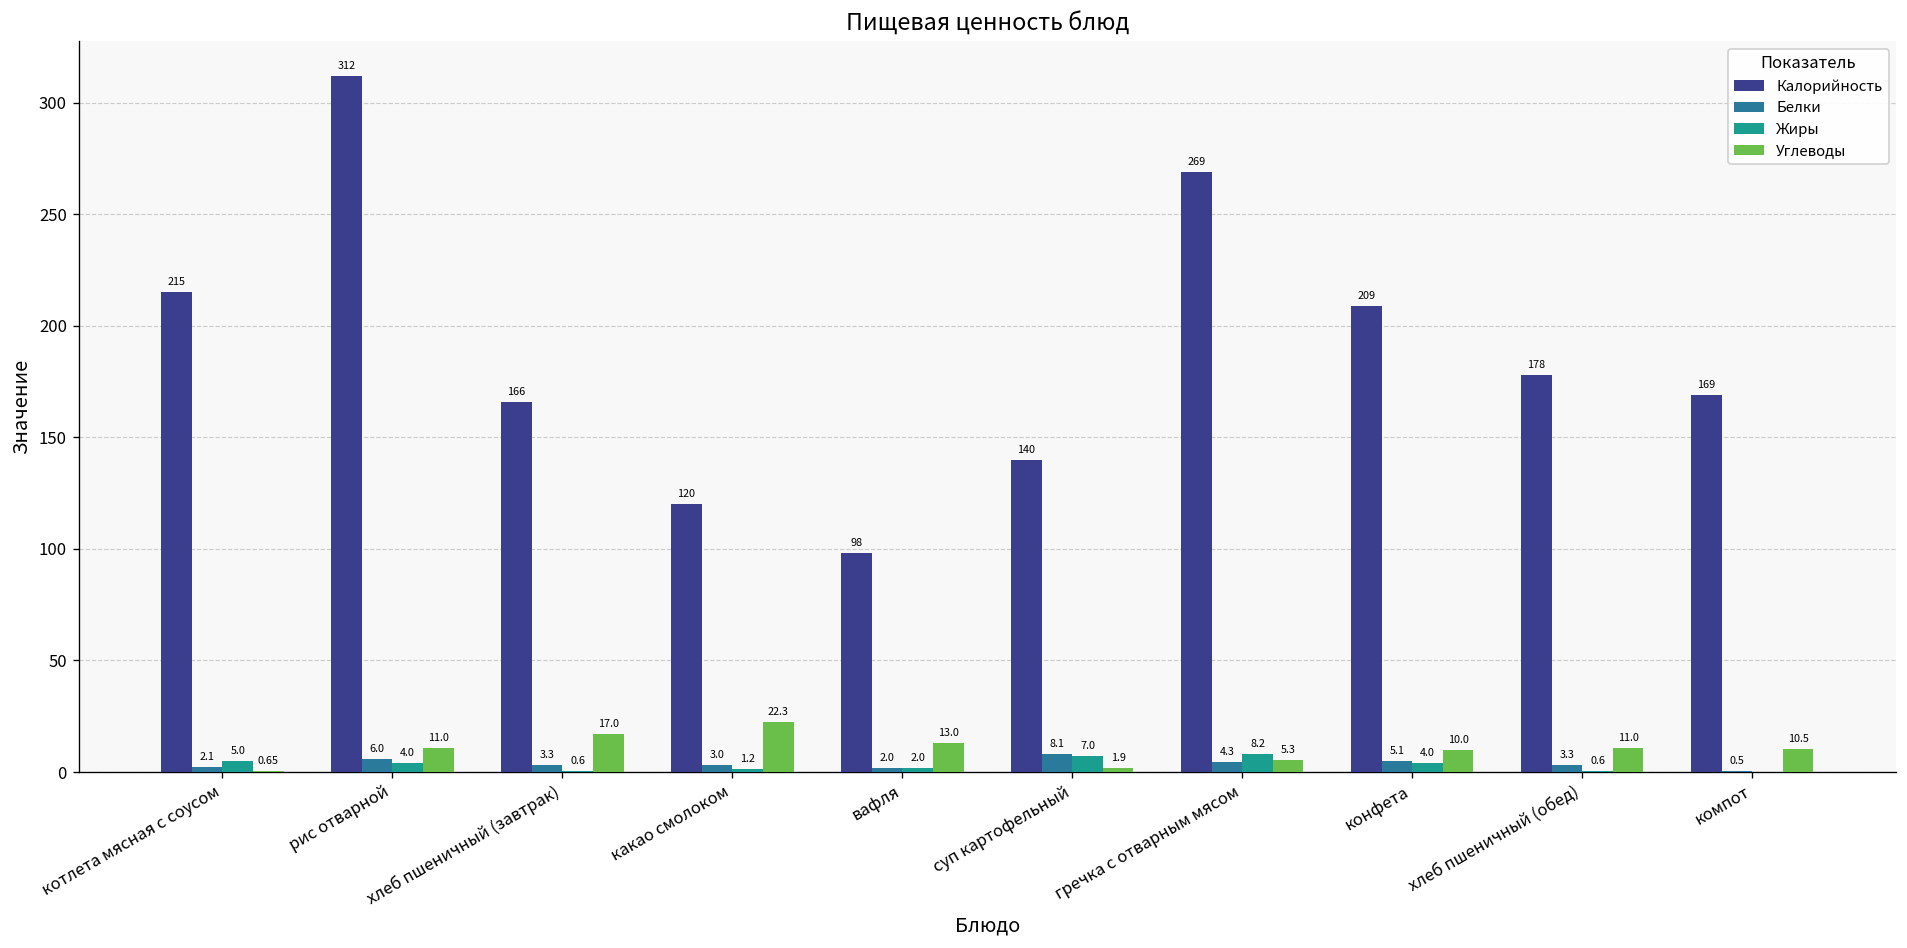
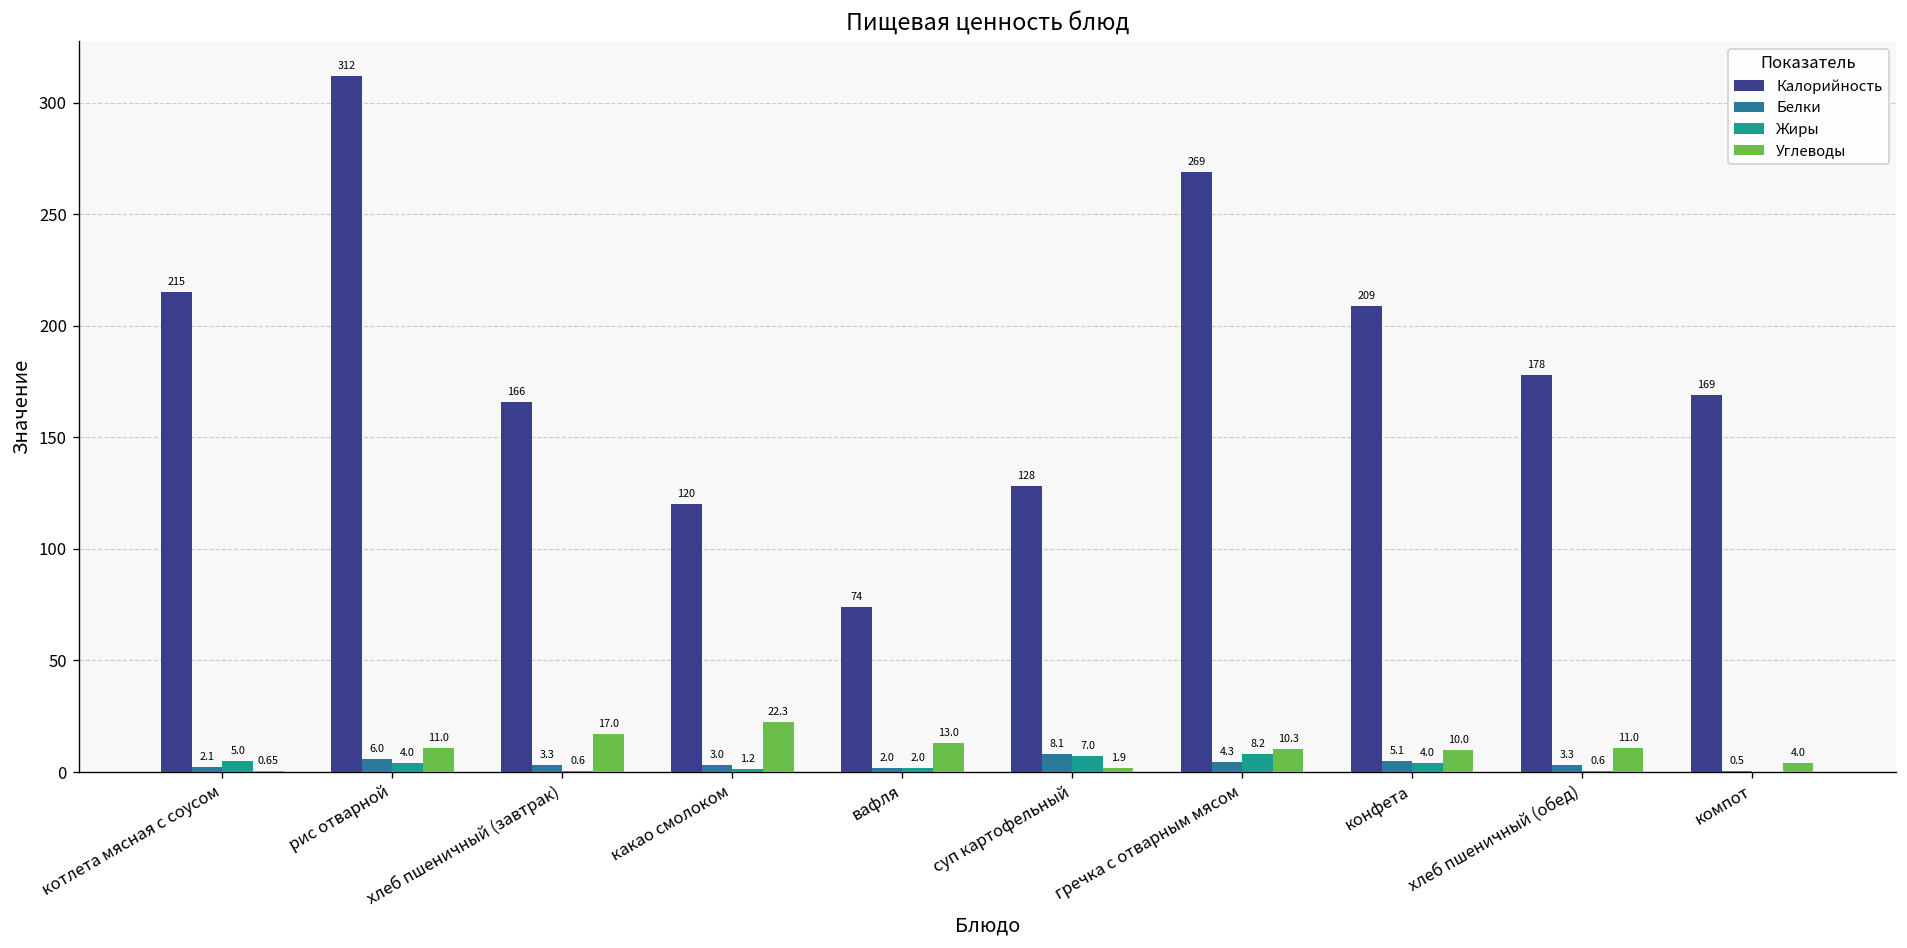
  {
    "Калорийность": {
      "котлета мясная с соусом": 215,
      "рис отварной": 312,
      "хлеб пшеничный (завтрак)": 166,
      "какао смолоком": 120,
-     "вафля": 98,
-     "суп картофельный": 140,
+     "вафля": 74,
+     "суп картофельный": 128,
      "гречка с отварным мясом": 269,
      "конфета": 209,
      "хлеб пшеничный (обед)": 178,
      "компот": 169
    },
    "Углеводы": {
      "котлета мясная с соусом": 0.65,
      "рис отварной": 11.0,
      "хлеб пшеничный (завтрак)": 17.0,
      "какао смолоком": 22.3,
      "вафля": 13.0,
      "суп картофельный": 1.9,
-     "гречка с отварным мясом": 5.3,
+     "гречка с отварным мясом": 10.3,
      "конфета": 10.0,
      "хлеб пшеничный (обед)": 11.0,
-     "компот": 10.5
+     "компот": 4.0
    }
  }
